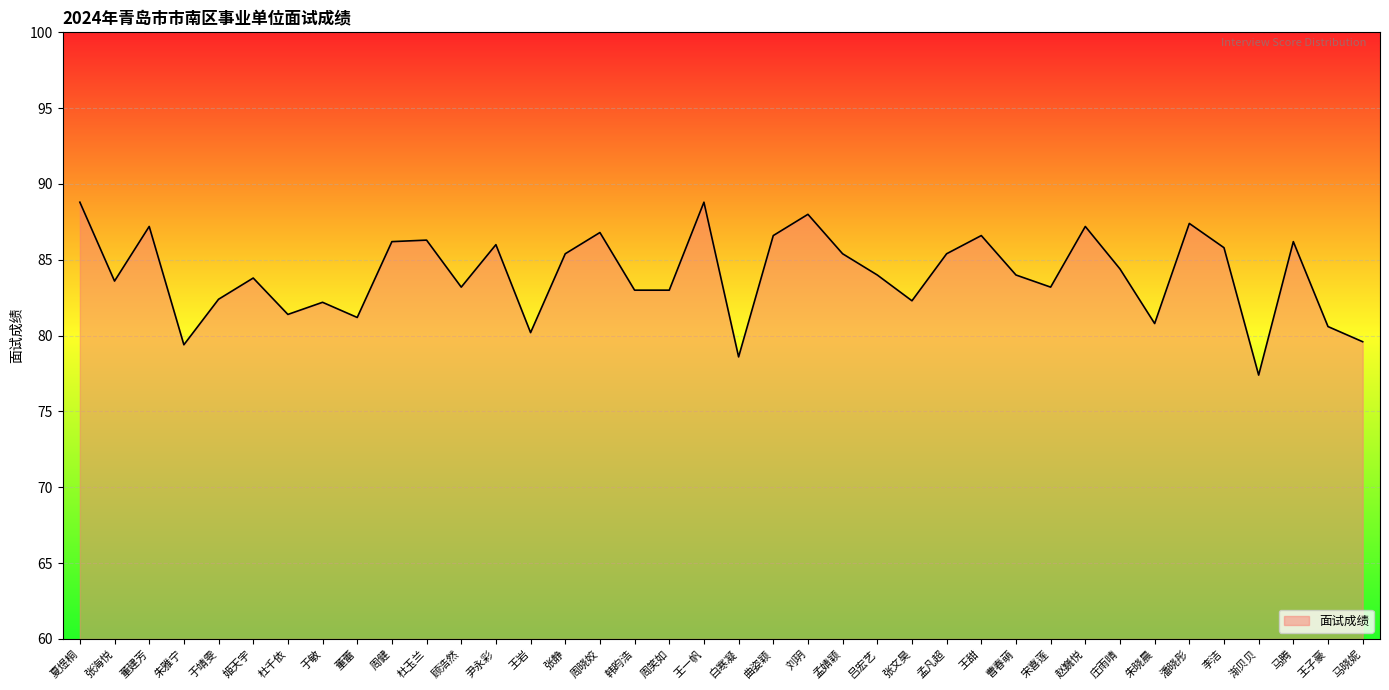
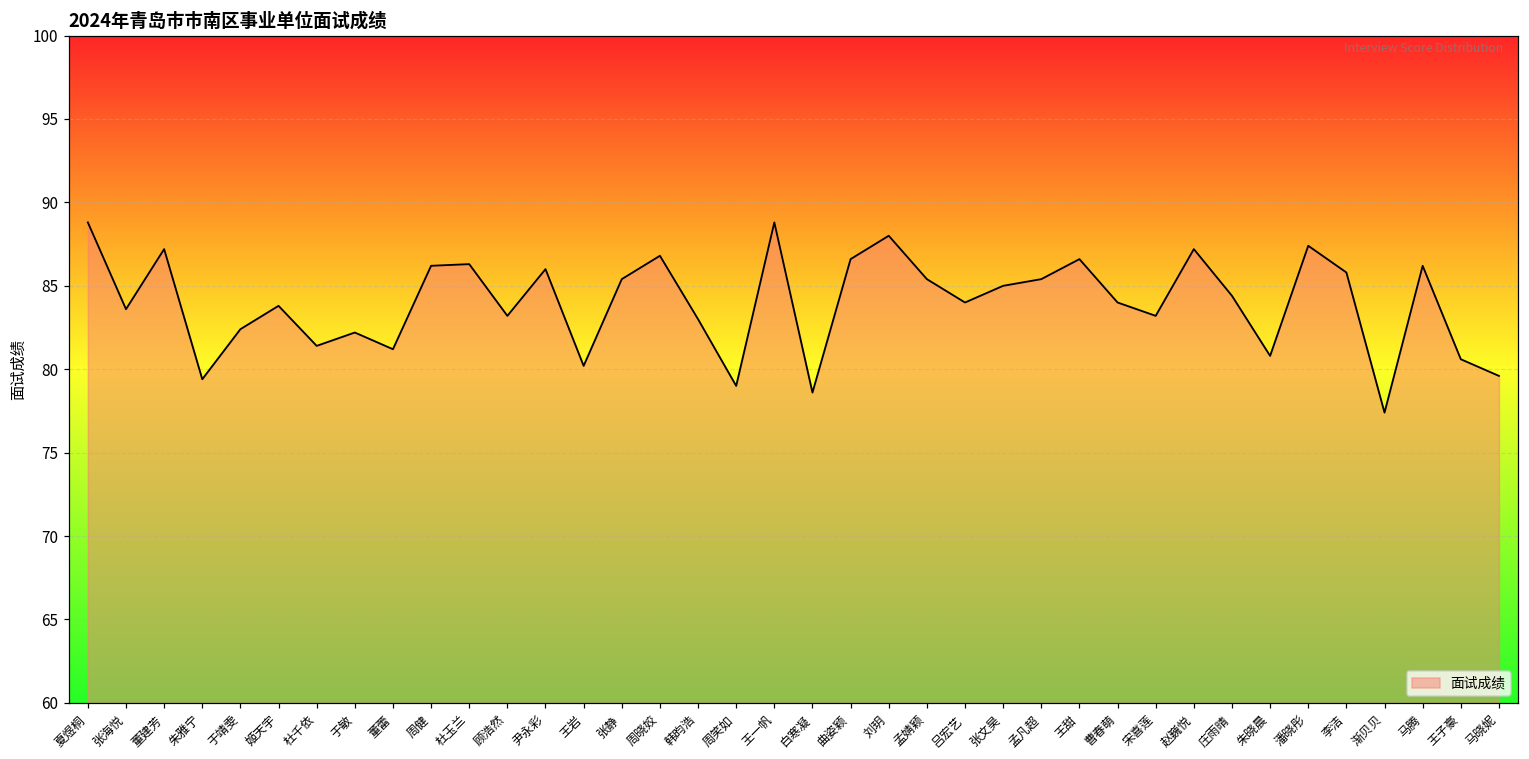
  {
    "夏煜桐": 88.8,
    "张海悦": 83.6,
    "董建芳": 87.2,
    "朱雅宁": 79.4,
    "于靖雯": 82.4,
    "姬天宇": 83.8,
    "杜千依": 81.4,
    "于敏": 82.2,
    "董蕾": 81.2,
    "周健": 86.2,
    "杜玉兰": 86.3,
    "顾浩然": 83.2,
    "尹永彩": 86.0,
    "王岩": 80.2,
    "张静": 85.4,
    "周晓姣": 86.8,
    "韩昀浩": 83.0,
-   "周笑如": 83,
+   "周笑如": 79,
    "王一帆": 88.8,
    "白寒凝": 78.6,
    "曲姿颖": 86.6,
    "刘玥": 88.0,
    "孟婧颖": 85.4,
    "吕宏艺": 84.0,
-   "张文昊": 82.3,
+   "张文昊": 85.0,
    "孟凡超": 85.4,
    "王甜": 86.6,
    "曹春萌": 84.0,
    "宋喜莲": 83.2,
    "赵巍悦": 87.2,
    "庄雨晴": 84.4,
    "朱晓晨": 80.8,
    "潘晓彤": 87.4,
    "李洁": 85.8,
    "渐贝贝": 77.4,
    "马腾": 86.2,
    "王子豪": 80.6,
    "马晓妮": 79.6
  }
